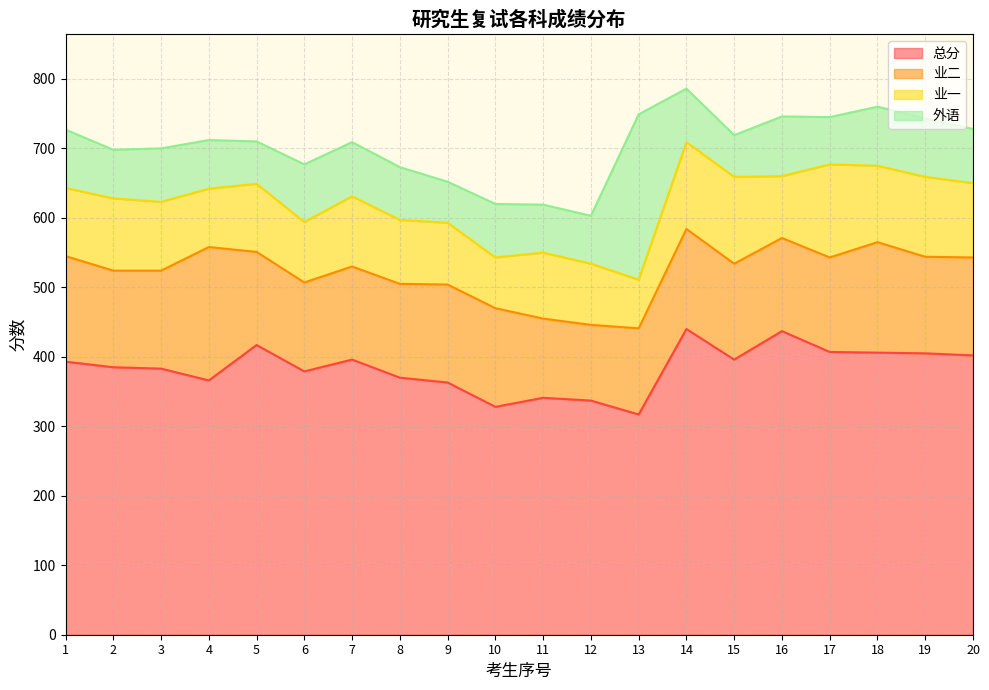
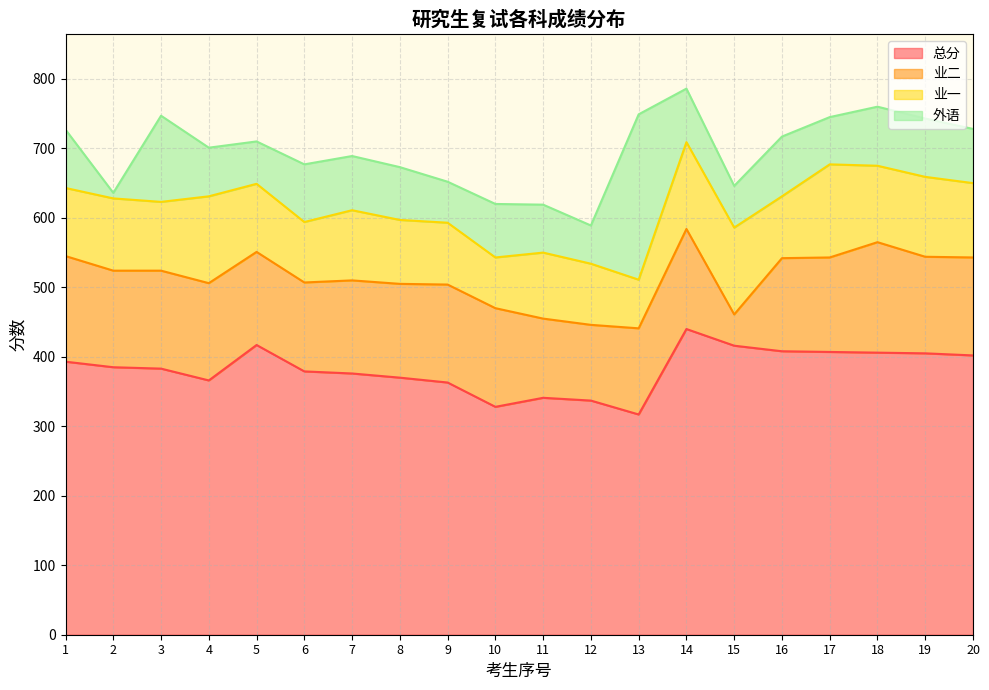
  {
    "总分": {
      "1": 390,
      "2": 390,
      "3": 380,
      "4": 370,
      "5": 420,
      "6": 380,
-     "7": 400,
+     "7": 380,
      "8": 370,
      "9": 360,
      "10": 330,
      "11": 340,
      "12": 340,
      "13": 320,
      "14": 440,
-     "15": 400,
-     "16": 440,
+     "15": 420,
+     "16": 410,
      "17": 410,
      "18": 410,
      "19": 410,
      "20": 400
    },
    "业二": {
      "1": 150,
      "2": 140,
      "3": 140,
-     "4": 190,
+     "4": 140,
      "5": 130,
      "6": 130,
      "7": 130,
      "8": 140,
      "9": 140,
      "10": 140,
      "11": 110,
      "12": 110,
      "13": 120,
      "14": 140,
-     "15": 140,
+     "15": 50,
      "16": 130,
      "17": 140,
      "18": 160,
      "19": 140,
      "20": 140
    },
    "业一": {
      "1": 100,
      "2": 100,
      "3": 100,
-     "4": 80,
+     "4": 130,
      "5": 100,
      "6": 90,
      "7": 100,
      "8": 90,
      "9": 90,
      "10": 70,
      "11": 100,
      "12": 90,
      "13": 70,
      "14": 130,
      "15": 130,
      "16": 90,
      "17": 130,
      "18": 110,
      "19": 120,
      "20": 110
    },
    "外语": {
      "1": 80,
-     "2": 70,
-     "3": 80,
+     "2": 10,
+     "3": 120,
      "4": 70,
      "5": 60,
      "6": 80,
      "7": 80,
      "8": 80,
      "9": 60,
      "10": 80,
      "11": 70,
-     "12": 70,
+     "12": 60,
      "13": 240,
      "14": 80,
      "15": 60,
      "16": 90,
      "17": 70,
      "18": 90,
      "20": 80
    }
  }
